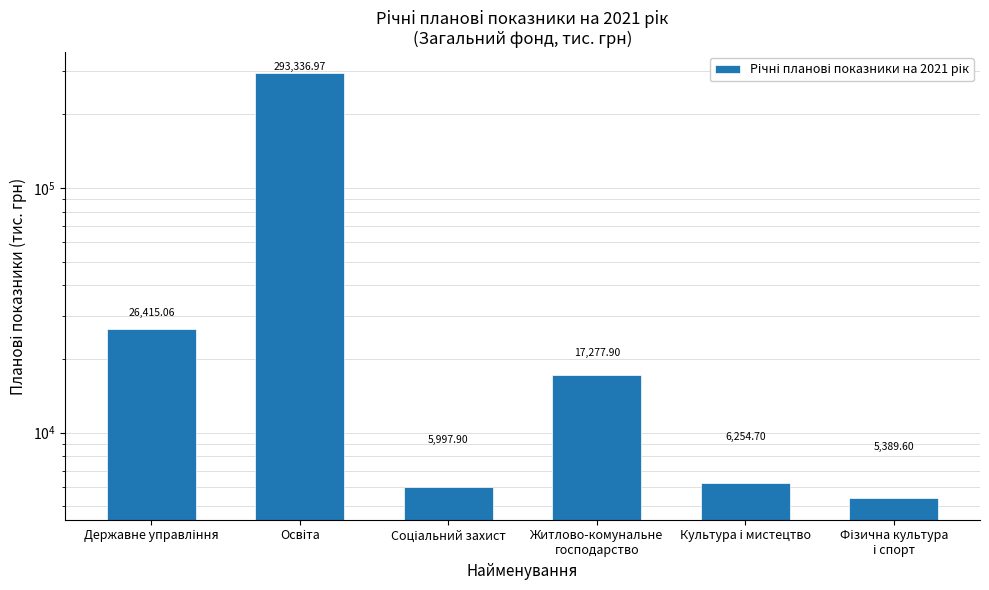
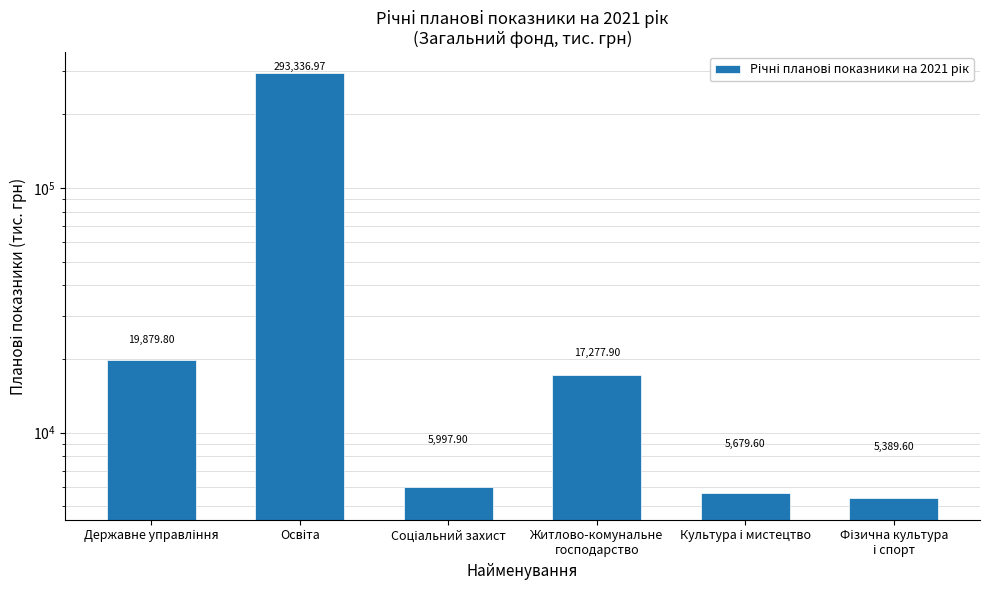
  {
-   "Державне управління": "26,415.06",
+   "Державне управління": "19,879.80",
    "Освіта": "293,336.97",
    "Житлово-комунальне господарство": "17,277.90",
-   "Культура і мистецтво": "6,254.70"
+   "Культура і мистецтво": "5,679.60"
  }
